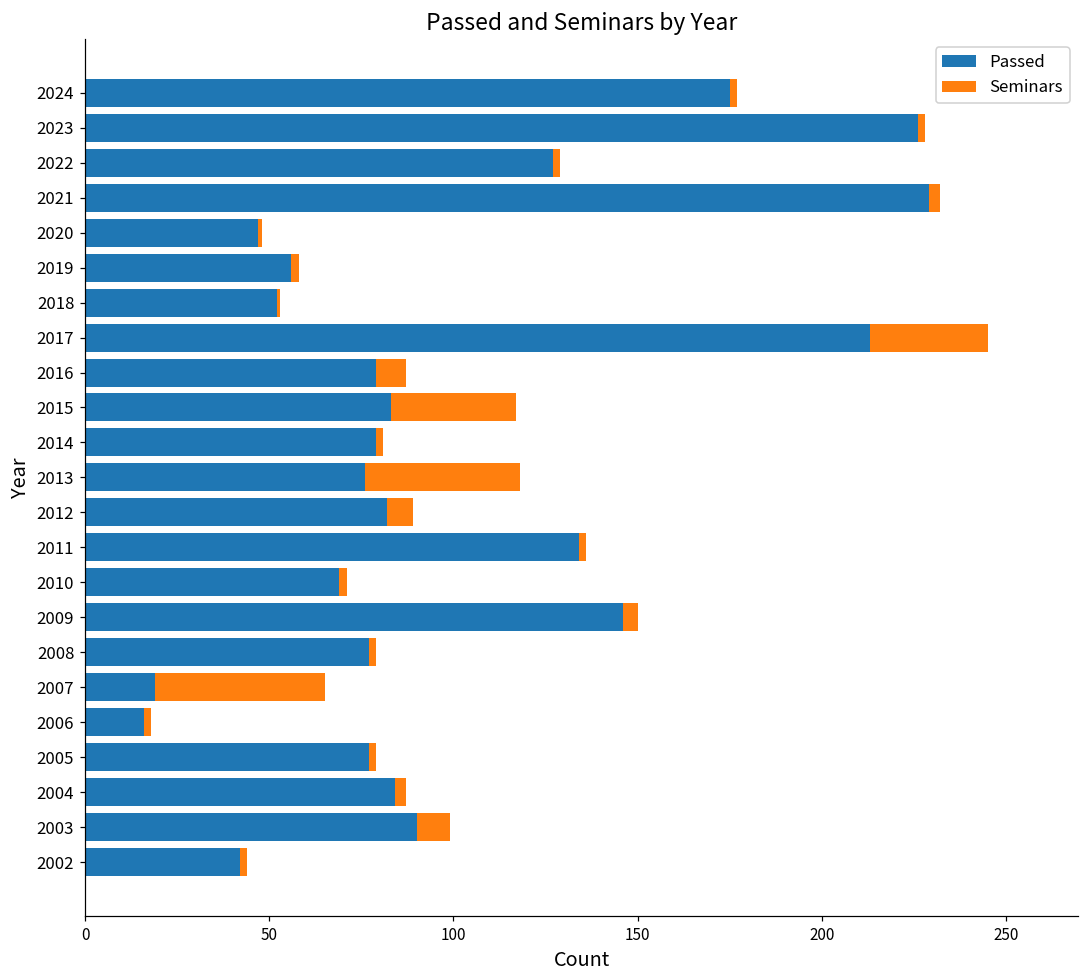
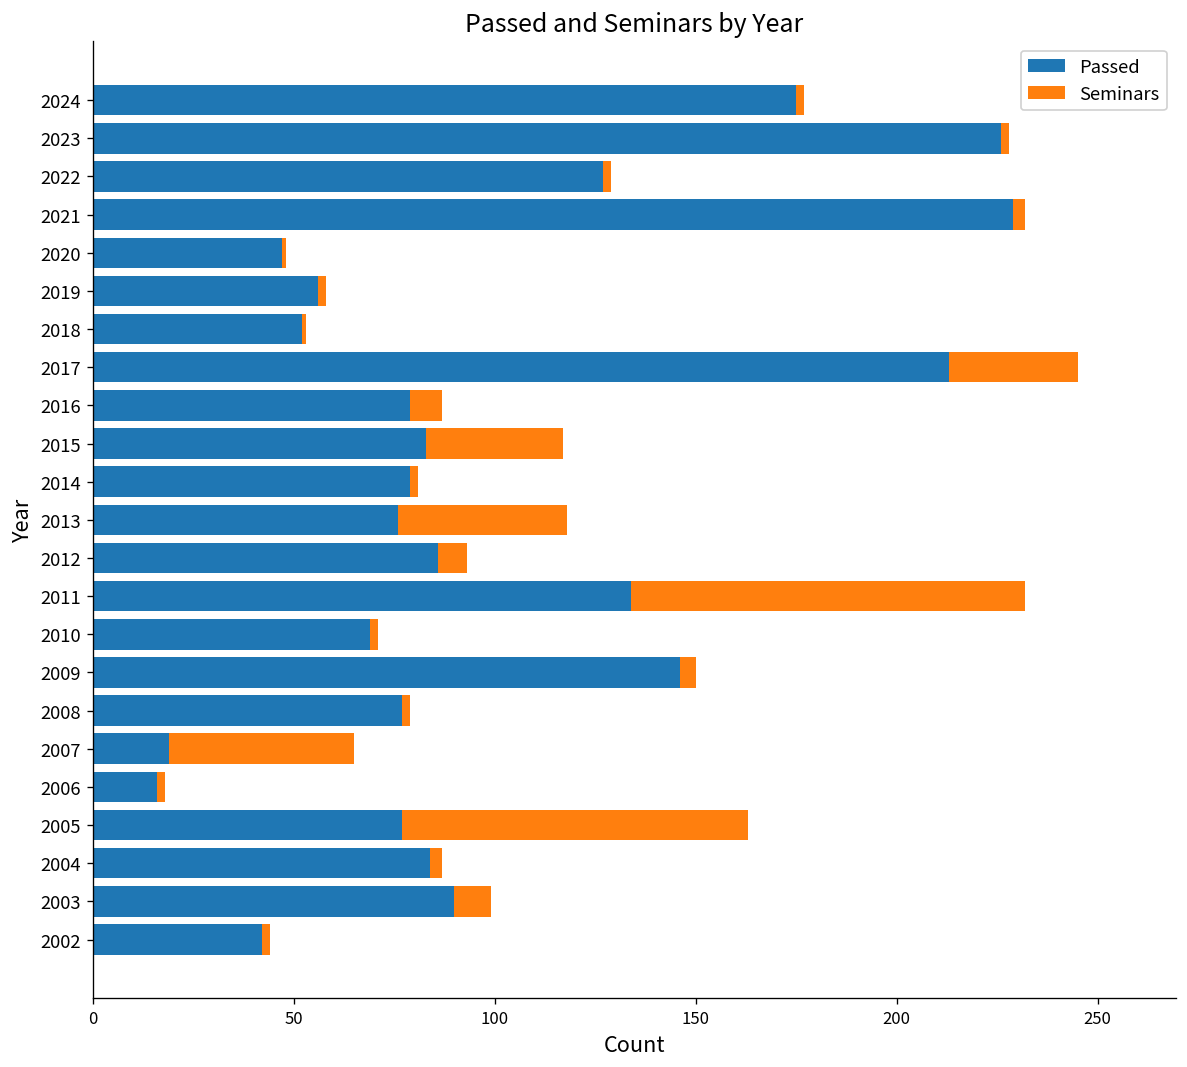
  {
    "Passed": {
      "2024": 175,
      "2023": 226,
      "2022": 127,
      "2021": 229,
      "2020": 47,
      "2019": 56,
      "2018": 52,
      "2017": 213,
      "2016": 79,
      "2015": 83,
      "2014": 79,
      "2013": 76,
-     "2012": 82,
+     "2012": 86,
      "2011": 134,
      "2010": 69,
      "2009": 146,
      "2008": 77,
      "2007": 19,
      "2006": 16,
      "2005": 77,
      "2004": 84,
      "2003": 90,
      "2002": 42
    },
    "Seminars": {
      "2024": 2,
      "2023": 2,
      "2022": 2,
      "2021": 3,
      "2020": 1,
      "2019": 2,
      "2018": 1,
      "2017": 32,
      "2016": 8,
      "2015": 34,
      "2014": 2,
      "2013": 42,
      "2012": 7,
-     "2011": 2,
+     "2011": 98,
      "2010": 2,
      "2009": 4,
      "2008": 2,
      "2007": 46,
      "2006": 2,
-     "2005": 2,
+     "2005": 86,
      "2004": 3,
      "2003": 9,
      "2002": 2
    }
  }
